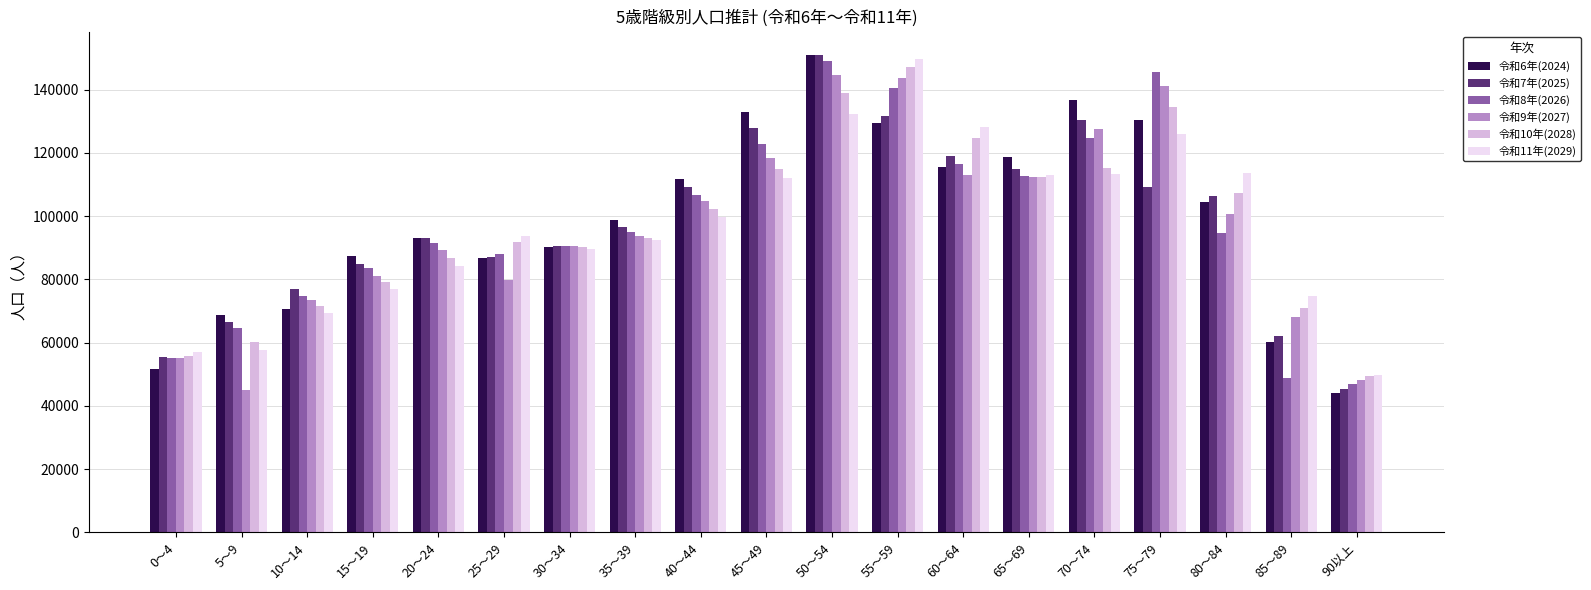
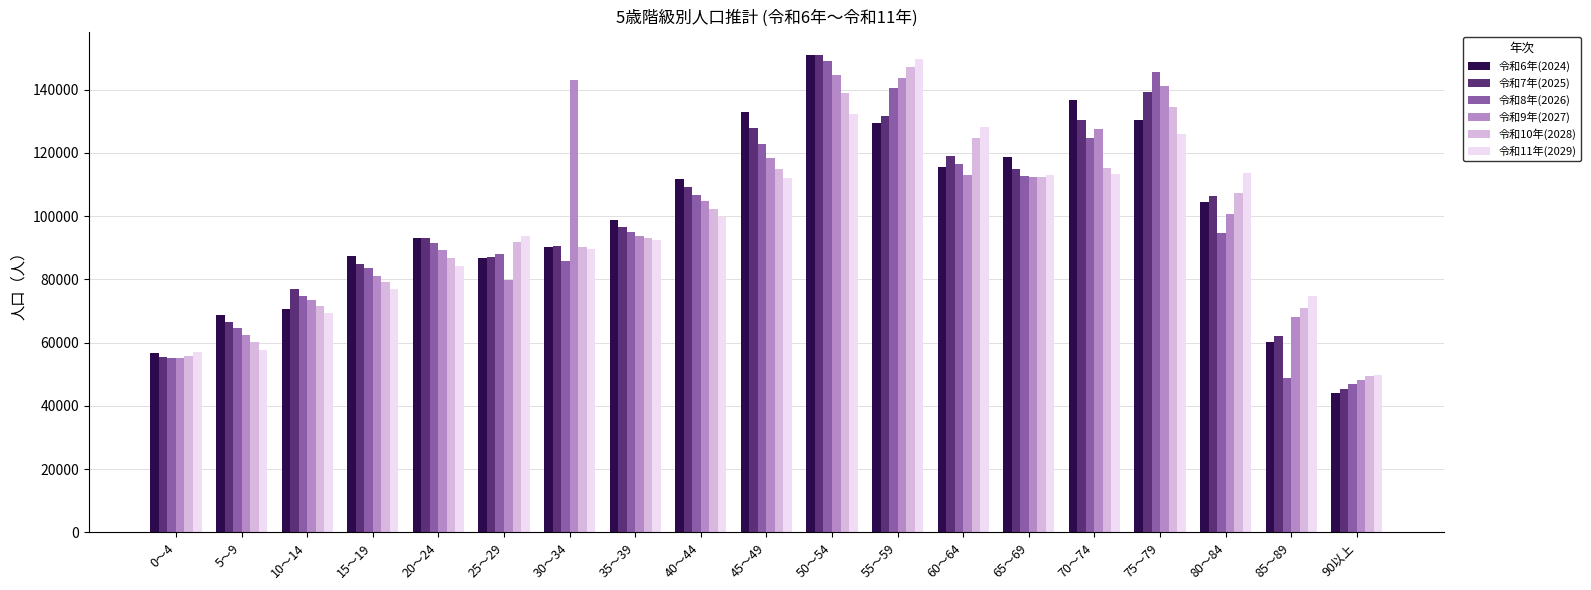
  {
    "令和6年(2024)": {
-     "0～4": 52000,
+     "0～4": 57000,
      "5～9": 69000,
      "10～14": 71000,
      "15～19": 87000,
      "20～24": 93000,
      "25～29": 87000,
      "30～34": 90000,
      "35～39": 99000,
      "40～44": 112000,
      "45～49": 133000,
      "50～54": 151000,
      "55～59": 130000,
      "60～64": 116000,
      "65～69": 119000,
      "70～74": 137000,
      "75～79": 130000,
      "80～84": 104000,
      "85～89": 60000,
      "90以上": 44000
    },
    "令和7年(2025)": {
      "0～4": 56000,
      "5～9": 67000,
      "10～14": 77000,
      "15～19": 85000,
      "20～24": 93000,
      "25～29": 87000,
      "30～34": 90000,
      "35～39": 97000,
      "40～44": 109000,
      "45～49": 128000,
      "50～54": 151000,
      "55～59": 132000,
      "60～64": 119000,
      "65～69": 115000,
      "70～74": 130000,
-     "75～79": 109000,
+     "75～79": 139000,
      "80～84": 106000,
      "85～89": 62000,
      "90以上": 45000
    },
    "令和8年(2026)": {
      "0～4": 55000,
      "5～9": 65000,
      "10～14": 75000,
      "15～19": 83000,
      "20～24": 91000,
      "25～29": 88000,
-     "30～34": 91000,
+     "30～34": 86000,
      "35～39": 95000,
      "40～44": 107000,
      "45～49": 123000,
      "50～54": 149000,
      "55～59": 141000,
      "60～64": 116000,
      "65～69": 113000,
      "70～74": 125000,
      "75～79": 146000,
      "80～84": 95000,
      "85～89": 49000,
      "90以上": 47000
    },
    "令和9年(2027)": {
      "0～4": 55000,
-     "5～9": 45000,
+     "5～9": 62000,
      "10～14": 73000,
      "15～19": 81000,
      "20～24": 89000,
      "25～29": 80000,
-     "30～34": 91000,
+     "30～34": 143000,
      "35～39": 94000,
      "40～44": 105000,
      "45～49": 118000,
      "50～54": 144000,
      "55～59": 144000,
      "60～64": 113000,
      "65～69": 112000,
      "70～74": 128000,
      "75～79": 141000,
      "80～84": 101000,
      "85～89": 68000,
      "90以上": 48000
    }
  }
